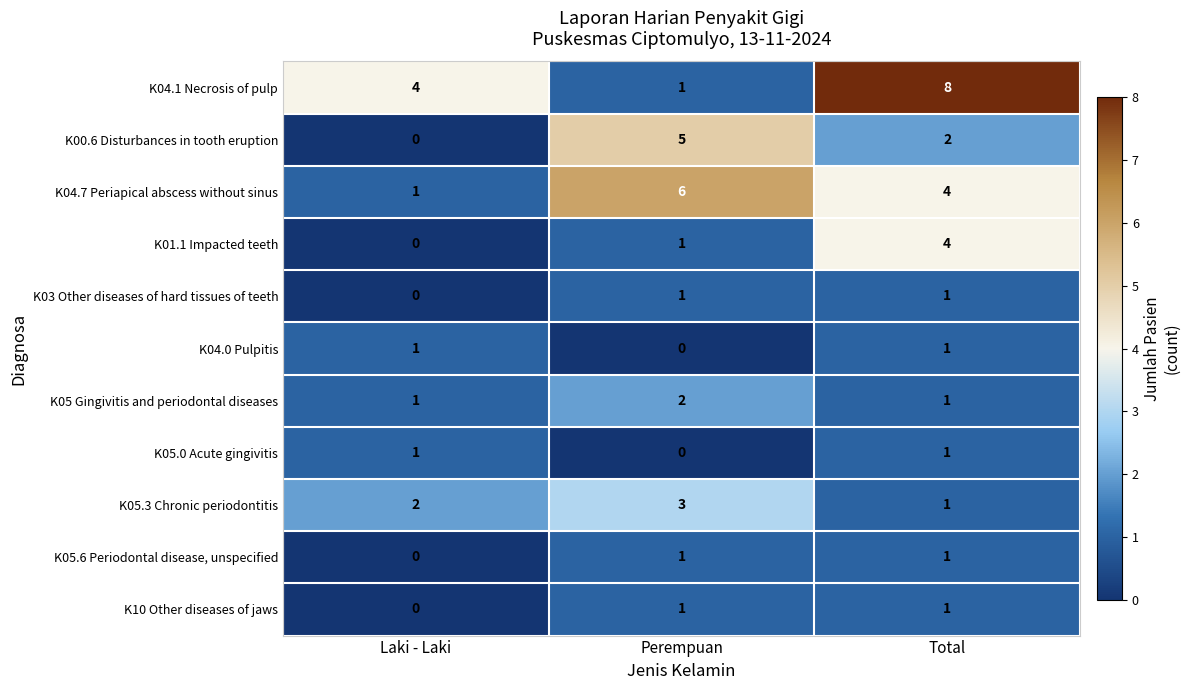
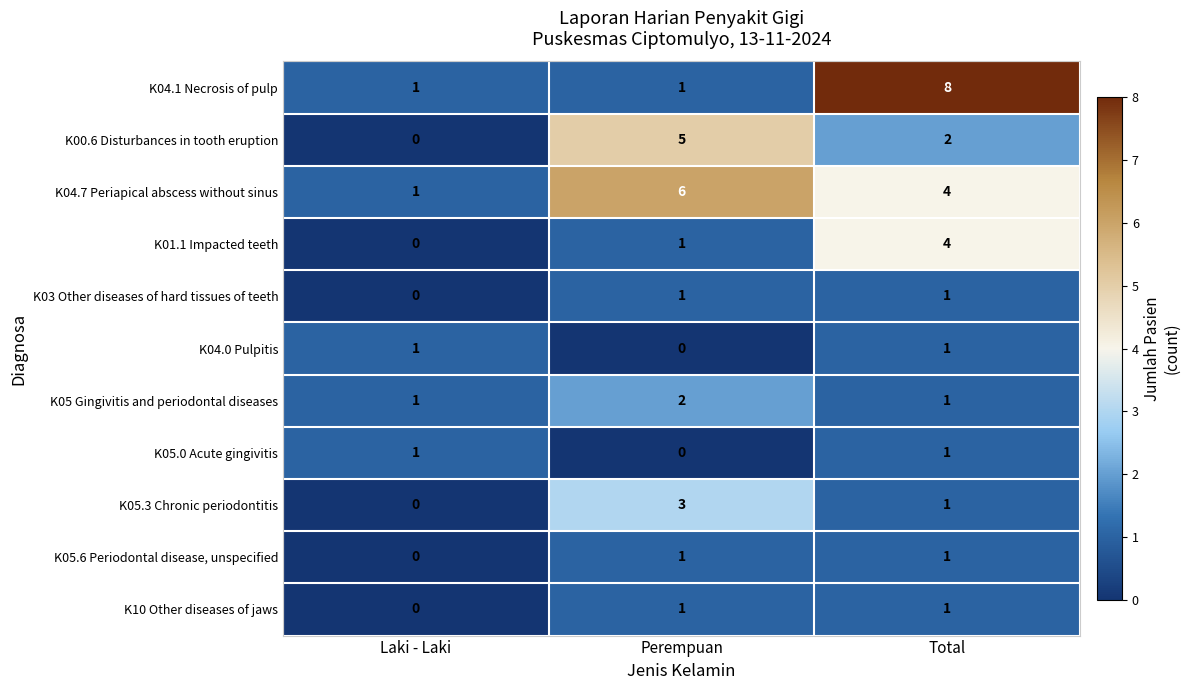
  {
    "K04.1 Necrosis of pulp": {
-     "Laki - Laki": 4,
+     "Laki - Laki": 1,
      "Perempuan": 1,
      "Total": 8
    },
    "K00.6 Disturbances in tooth eruption": {
      "Laki - Laki": 0,
      "Perempuan": 5,
      "Total": 2
    },
    "K04.7 Periapical abscess without sinus": {
      "Laki - Laki": 1,
      "Perempuan": 6,
      "Total": 4
    },
    "K01.1 Impacted teeth": {
      "Laki - Laki": 0,
      "Perempuan": 1,
      "Total": 4
    },
    "K03 Other diseases of hard tissues of teeth": {
      "Laki - Laki": 0,
      "Perempuan": 1,
      "Total": 1
    },
    "K04.0 Pulpitis": {
      "Laki - Laki": 1,
      "Perempuan": 0,
      "Total": 1
    },
    "K05 Gingivitis and periodontal diseases": {
      "Laki - Laki": 1,
      "Perempuan": 2,
      "Total": 1
    },
    "K05.0 Acute gingivitis": {
      "Laki - Laki": 1,
      "Perempuan": 0,
      "Total": 1
    },
    "K05.3 Chronic periodontitis": {
-     "Laki - Laki": 2,
+     "Laki - Laki": 0,
      "Perempuan": 3,
      "Total": 1
    },
    "K05.6 Periodontal disease, unspecified": {
      "Laki - Laki": 0,
      "Perempuan": 1,
      "Total": 1
    },
    "K10 Other diseases of jaws": {
      "Laki - Laki": 0,
      "Perempuan": 1,
      "Total": 1
    }
  }
